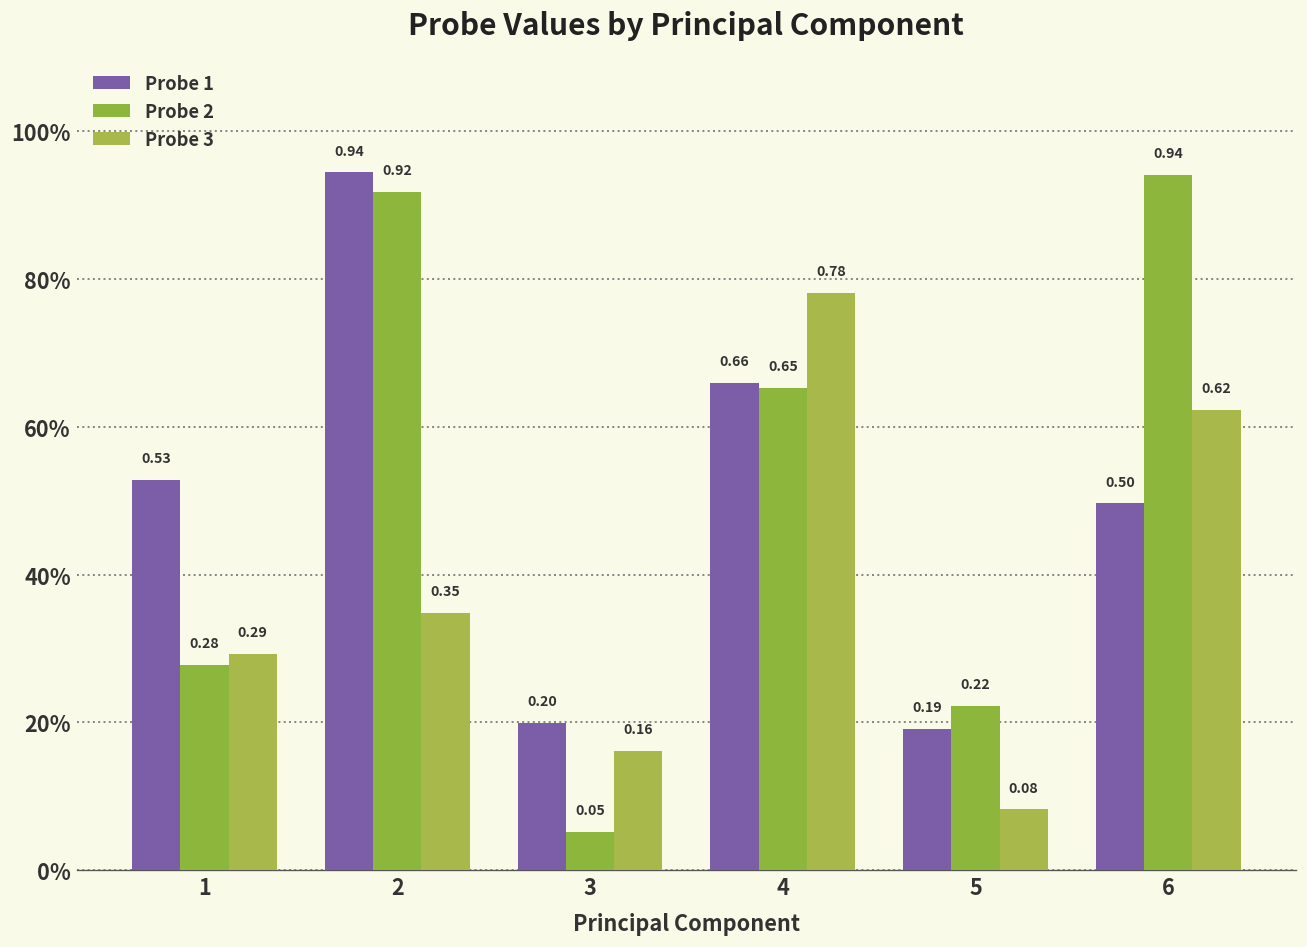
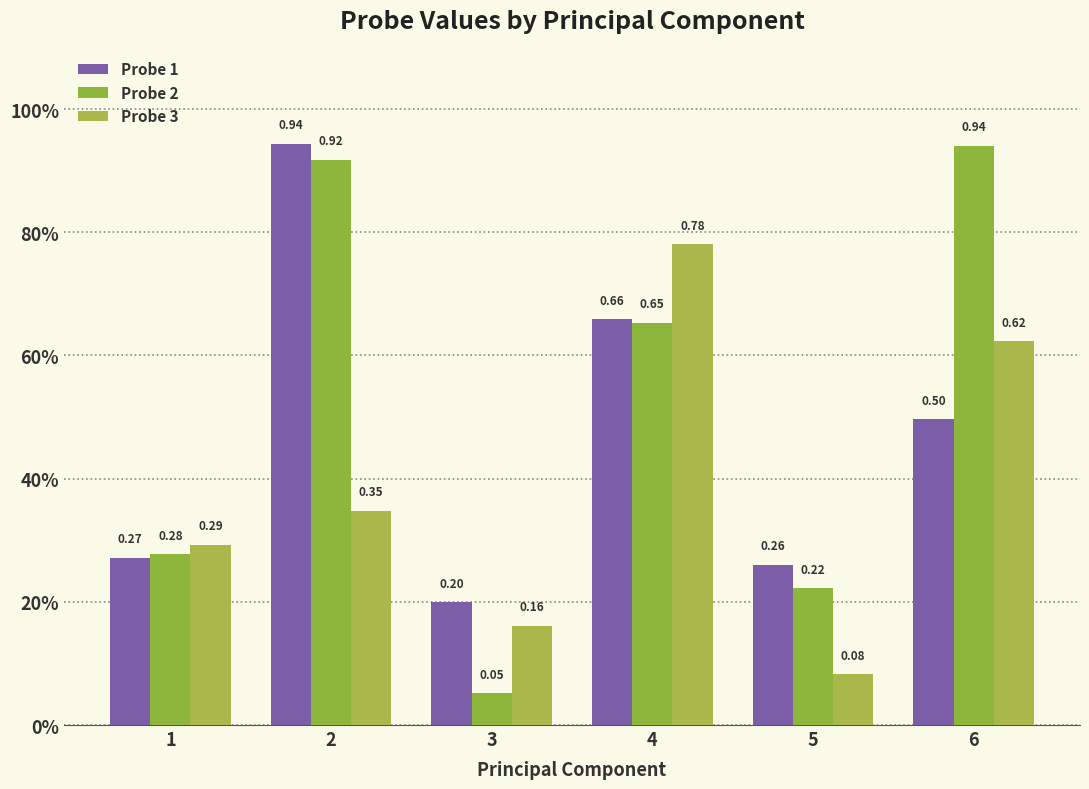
  {
    "Probe 1": {
-     "1": 0.53,
+     "1": 0.27,
      "2": 0.94,
      "3": 0.20,
      "4": 0.66,
-     "5": 0.19,
+     "5": 0.26,
      "6": 0.50
    }
  }
